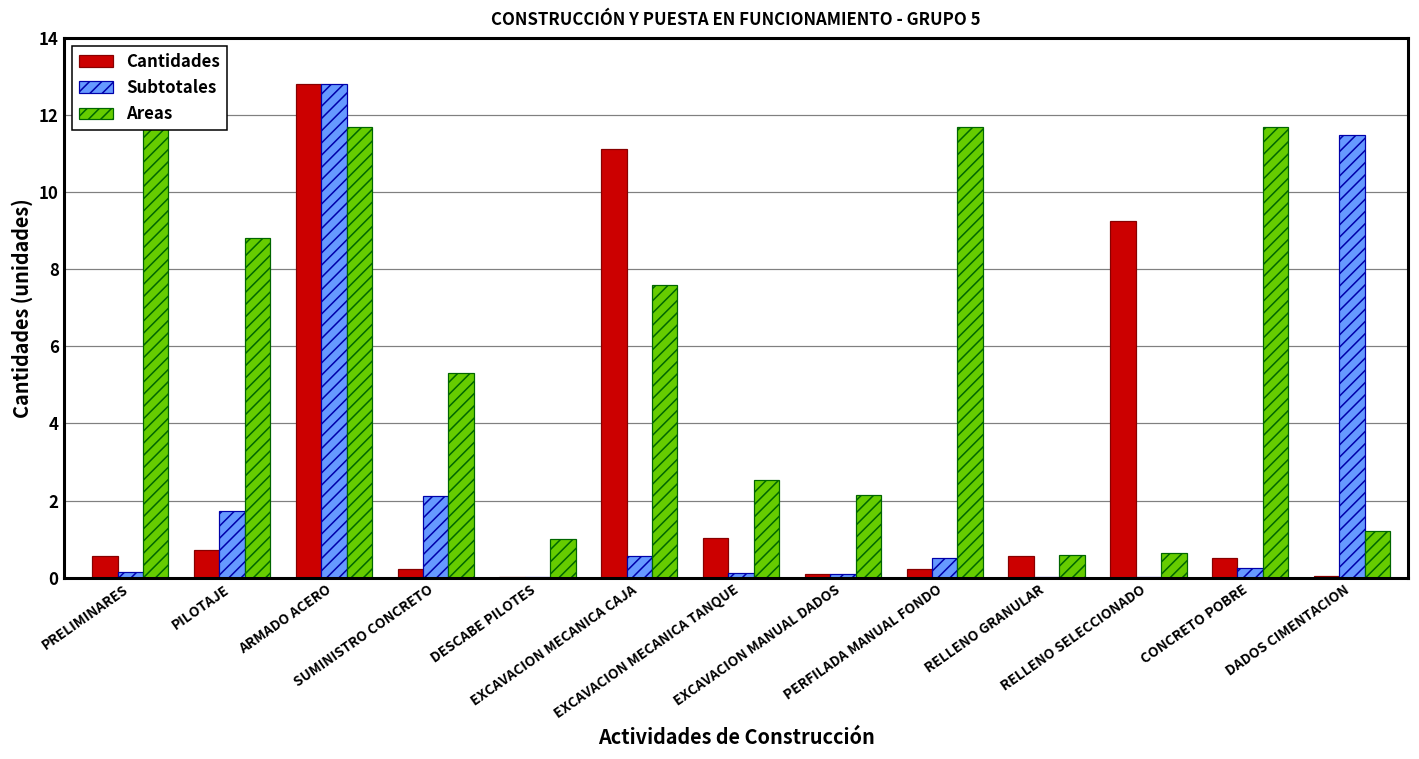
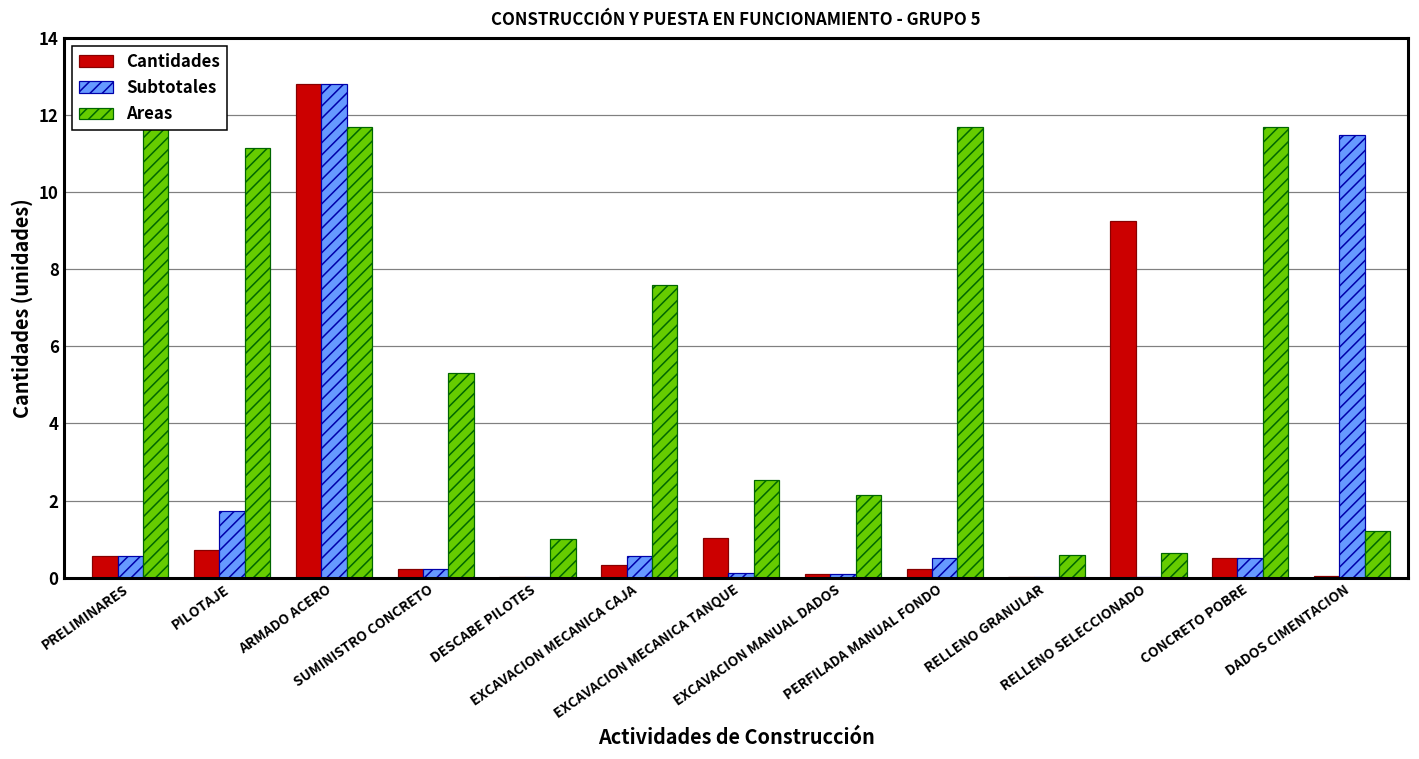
  {
    "Cantidades": {
      "PRELIMINARES": 0.6,
      "PILOTAJE": 0.7,
      "ARMADO ACERO": 12.8,
      "SUMINISTRO CONCRETO": 0.2,
-     "EXCAVACION MECANICA CAJA": 11.1,
+     "EXCAVACION MECANICA CAJA": 0.3,
      "EXCAVACION MECANICA TANQUE": 1.0,
      "EXCAVACION MANUAL DADOS": 0.1,
      "PERFILADA MANUAL FONDO": 0.2,
-     "RELLENO GRANULAR": 0.6,
+     "RELLENO GRANULAR": 0.0,
      "RELLENO SELECCIONADO": 9.2,
      "CONCRETO POBRE": 0.5
    },
    "Subtotales": {
-     "PRELIMINARES": 0.2,
+     "PRELIMINARES": 0.6,
      "PILOTAJE": 1.7,
      "ARMADO ACERO": 12.8,
-     "SUMINISTRO CONCRETO": 2.1,
+     "SUMINISTRO CONCRETO": 0.2,
      "EXCAVACION MECANICA CAJA": 0.6,
      "EXCAVACION MECANICA TANQUE": 0.1,
      "EXCAVACION MANUAL DADOS": 0.1,
      "PERFILADA MANUAL FONDO": 0.5,
-     "CONCRETO POBRE": 0.2,
+     "CONCRETO POBRE": 0.5,
      "DADOS CIMENTACION": 11.5
    },
    "Areas": {
-     "PILOTAJE": 8.8,
+     "PILOTAJE": 11.1,
      "ARMADO ACERO": 11.7,
      "SUMINISTRO CONCRETO": 5.3,
      "DESCABE PILOTES": 1.0,
      "EXCAVACION MECANICA CAJA": 7.6,
      "EXCAVACION MECANICA TANQUE": 2.5,
      "EXCAVACION MANUAL DADOS": 2.2,
      "PERFILADA MANUAL FONDO": 11.7,
      "RELLENO GRANULAR": 0.6,
      "RELLENO SELECCIONADO": 0.6,
      "CONCRETO POBRE": 11.7,
      "DADOS CIMENTACION": 1.2
    }
  }
